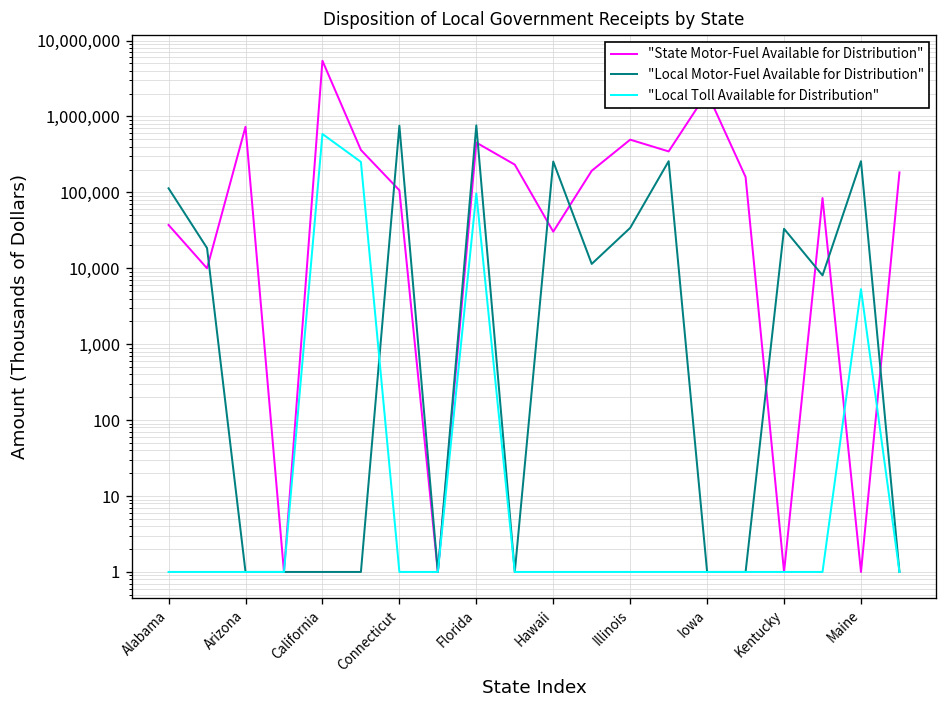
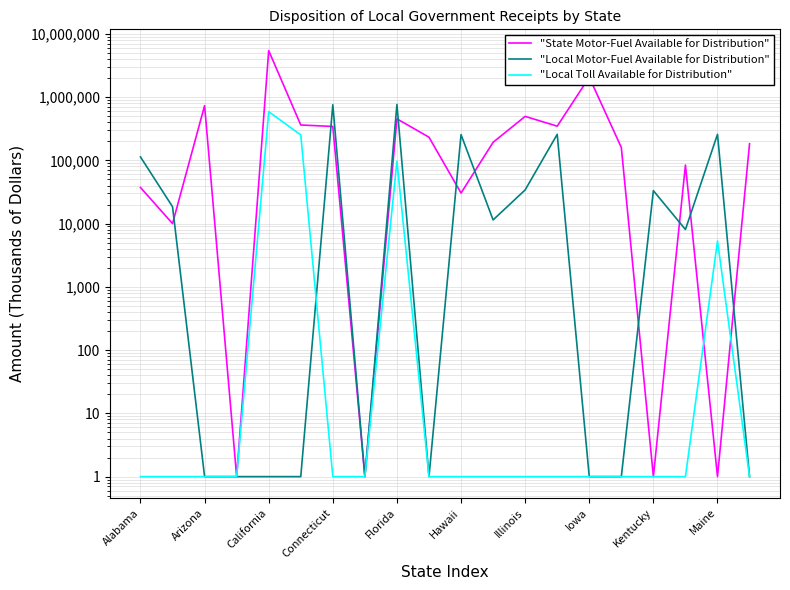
  {
    "\"State Motor-Fuel Available for Distribution\"": {
      "Alabama": "40,000",
      "Arizona": "700,000",
      "California": "5,000,000",
-     "Connecticut": "110,000",
+     "Connecticut": "300,000",
      "Florida": "500,000",
      "Hawaii": "30,000",
      "Illinois": "500,000",
      "Maine": "1"
    },
    "\"Local Motor-Fuel Available for Distribution\"": {
      "Alabama": "110,000",
      "California": "1",
      "Connecticut": "800,000",
      "Florida": "800,000",
      "Hawaii": "260,000",
      "Illinois": "30,000",
      "Kentucky": "30,000",
      "Maine": "260,000"
    },
    "\"Local Toll Available for Distribution\"": {
      "Alabama": "1",
      "California": "600,000",
      "Connecticut": "1",
      "Florida": "100,000",
      "Hawaii": "1",
      "Illinois": "1",
      "Maine": "5,000"
    }
  }
